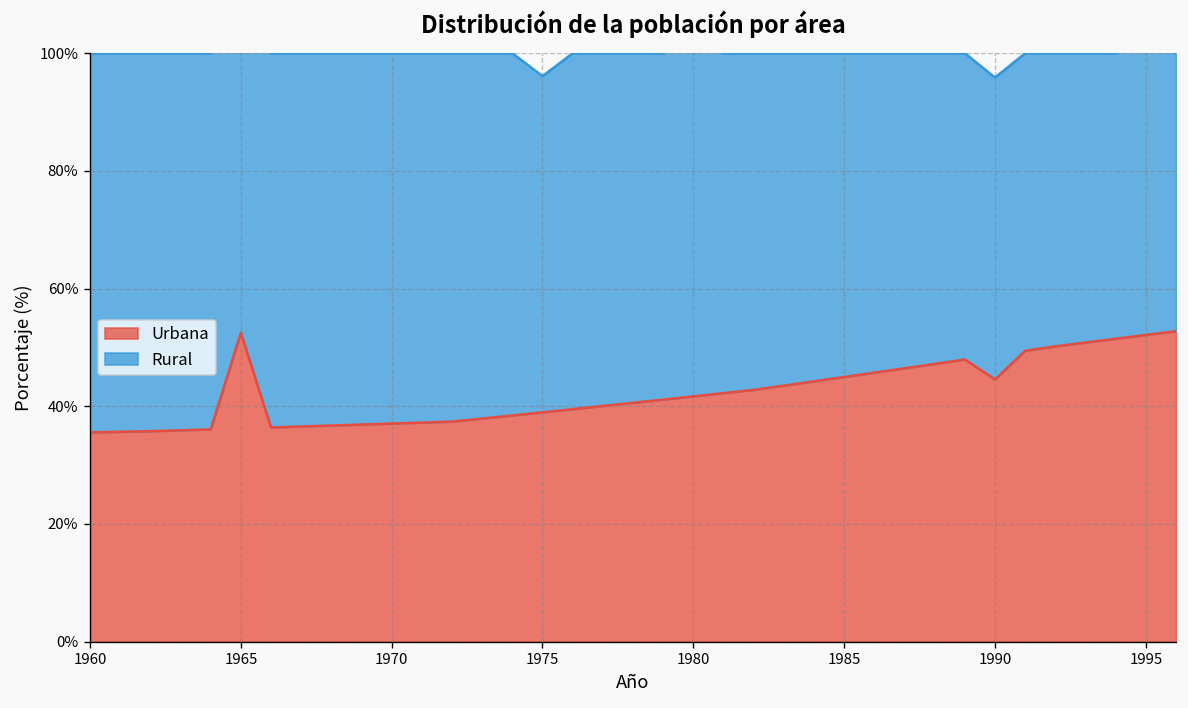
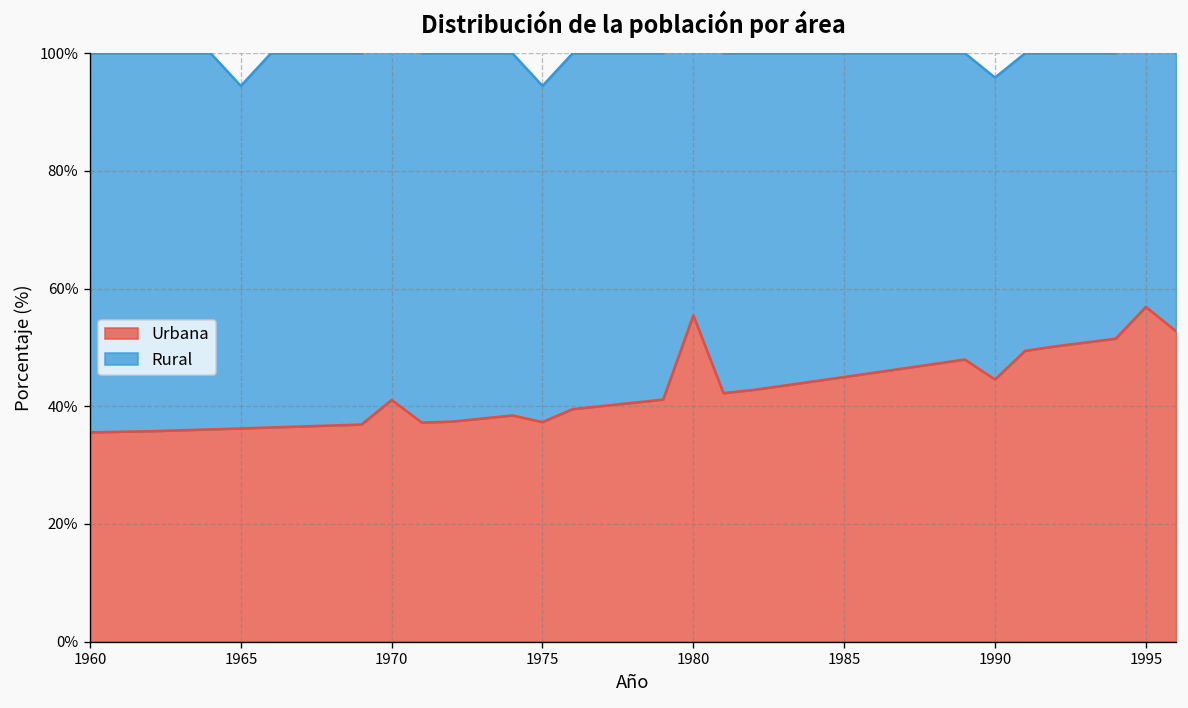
  {
    "Urbana": {
      "1960": "36%",
-     "1965": "52%",
-     "1970": "37%",
-     "1975": "39%",
-     "1980": "42%",
+     "1965": "36%",
+     "1970": "41%",
+     "1975": "37%",
+     "1980": "55%",
      "1985": "45%",
      "1990": "45%",
-     "1995": "52%"
+     "1995": "57%"
    },
    "Rural": {
      "1960": "64%",
      "1975": "57%",
      "1985": "55%",
      "1990": "51%"
    }
  }
